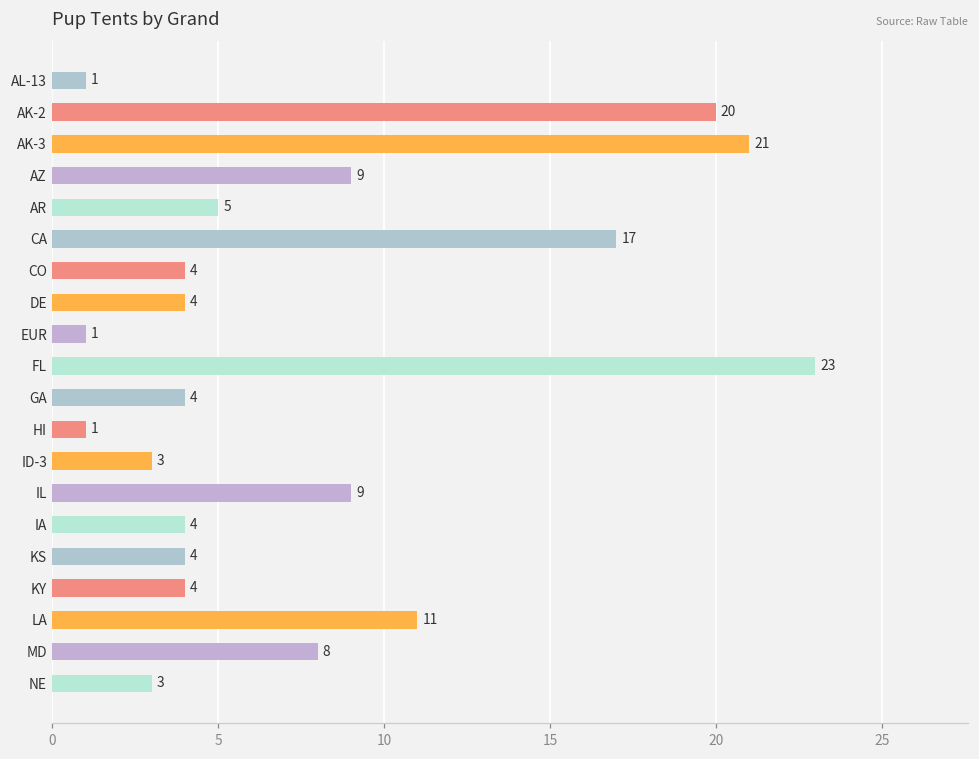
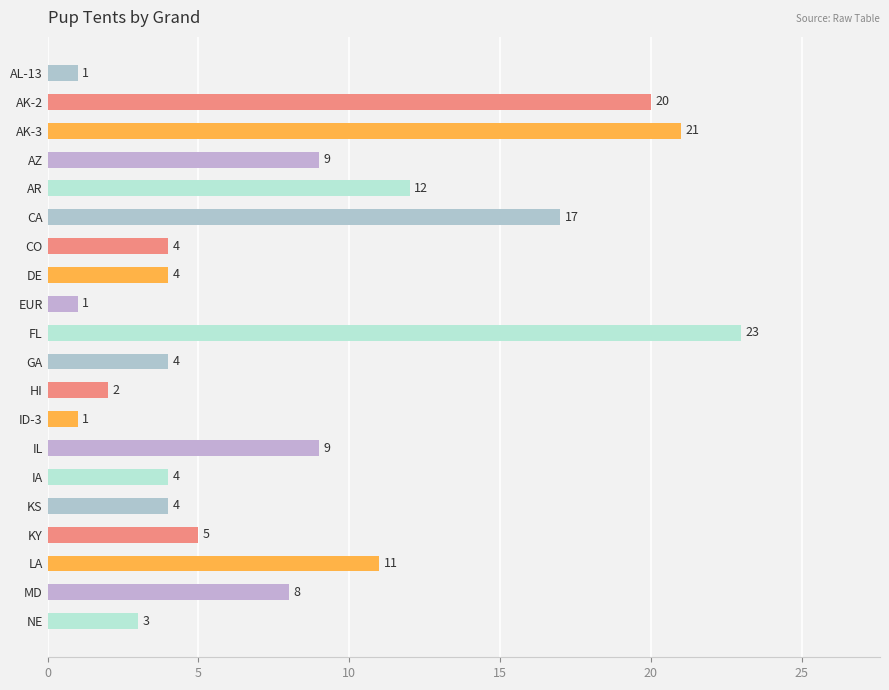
  {
    "AL-13": 1,
    "AK-2": 20,
    "AK-3": 21,
    "AZ": 9,
-   "AR": 5,
+   "AR": 12,
    "CA": 17,
    "CO": 4,
    "DE": 4,
    "EUR": 1,
    "FL": 23,
    "GA": 4,
-   "HI": 1,
-   "ID-3": 3,
+   "HI": 2,
+   "ID-3": 1,
    "IL": 9,
    "IA": 4,
    "KS": 4,
-   "KY": 4,
+   "KY": 5,
    "LA": 11,
    "MD": 8,
    "NE": 3
  }
